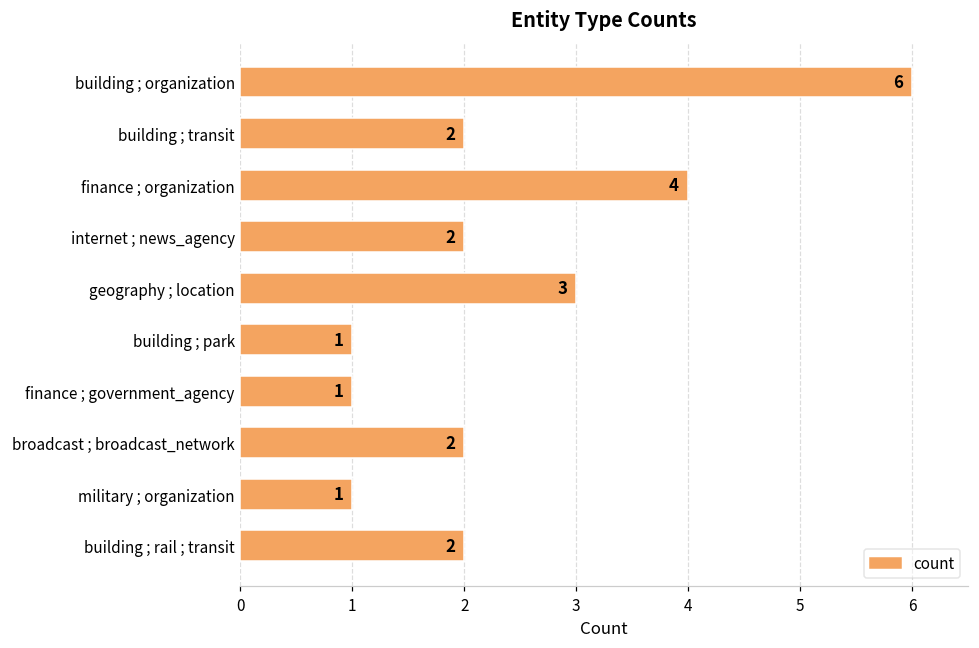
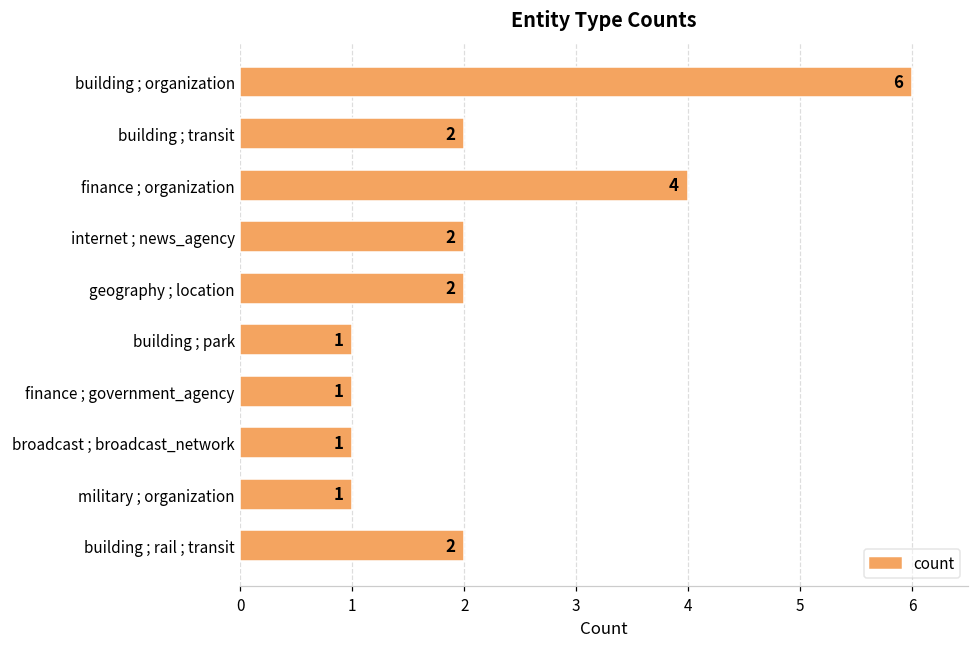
  {
    "building ; organization": 6,
    "building ; transit": 2,
    "finance ; organization": 4,
    "internet ; news_agency": 2,
-   "geography ; location": 3,
+   "geography ; location": 2,
    "building ; park": 1,
    "finance ; government_agency": 1,
-   "broadcast ; broadcast_network": 2,
+   "broadcast ; broadcast_network": 1,
    "military ; organization": 1,
    "building ; rail ; transit": 2
  }
